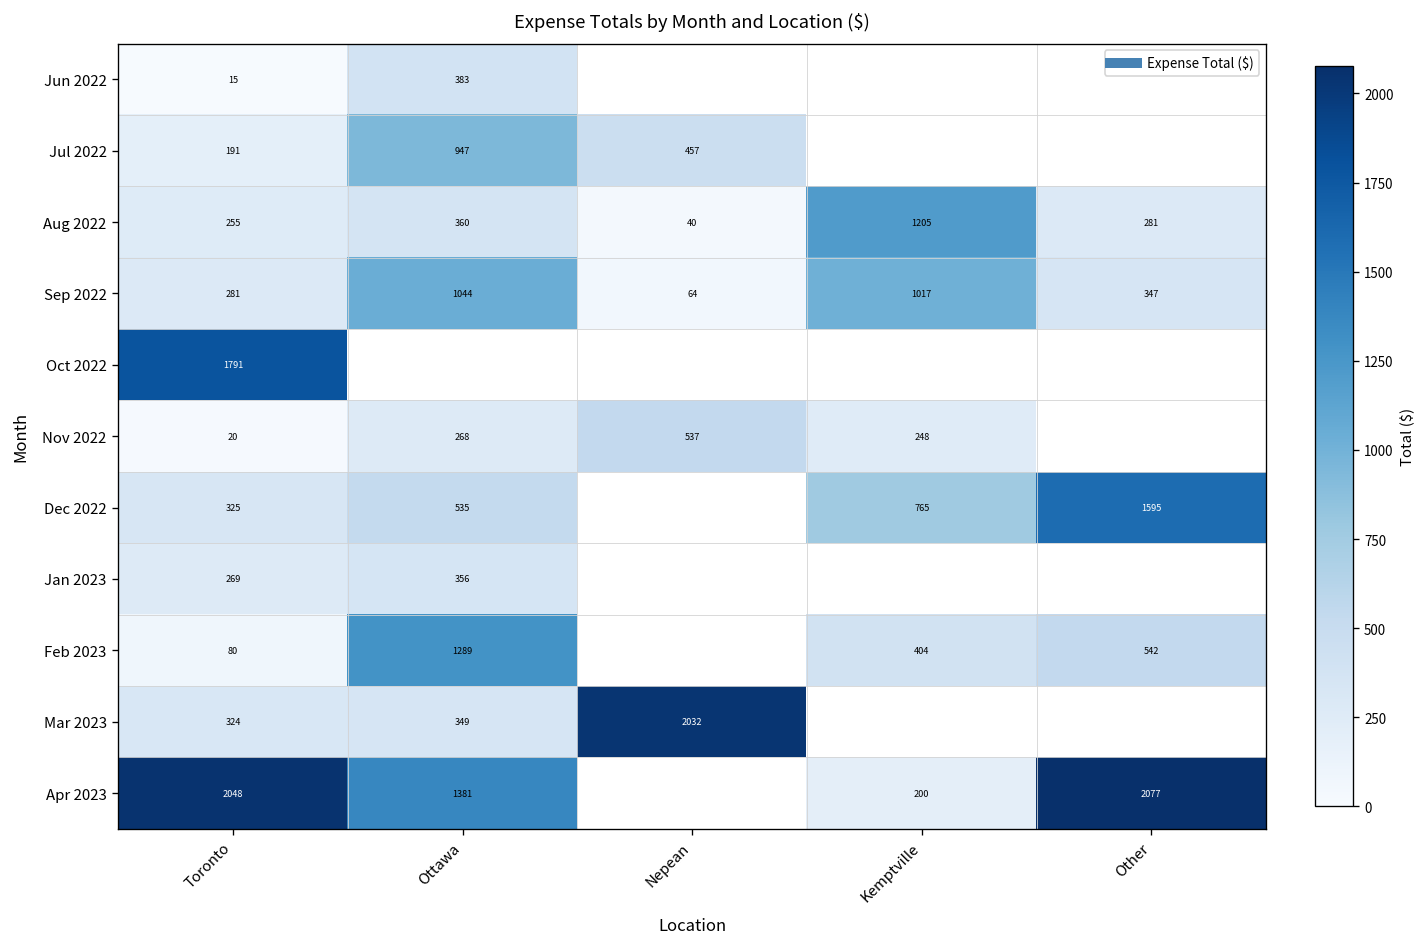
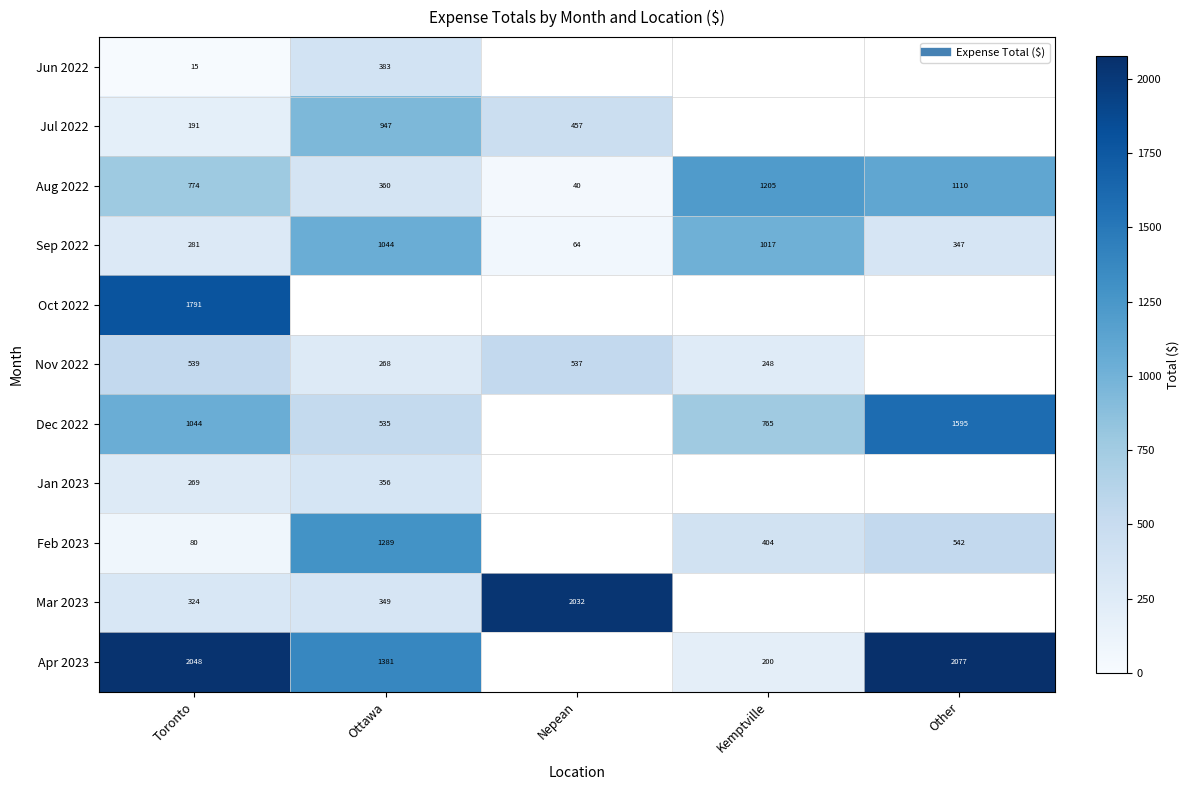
  {
    "Jun 2022": {
      "Toronto": 15,
      "Ottawa": 383
    },
    "Jul 2022": {
      "Toronto": 191,
      "Ottawa": 947,
      "Nepean": 457
    },
    "Aug 2022": {
-     "Toronto": 255,
+     "Toronto": 774,
      "Ottawa": 360,
      "Nepean": 40,
      "Kemptville": 1205,
-     "Other": 281
+     "Other": 1110
    },
    "Sep 2022": {
      "Toronto": 281,
      "Ottawa": 1044,
      "Nepean": 64,
      "Kemptville": 1017,
      "Other": 347
    },
    "Oct 2022": {
      "Toronto": 1791
    },
    "Nov 2022": {
-     "Toronto": 20,
+     "Toronto": 539,
      "Ottawa": 268,
      "Nepean": 537,
      "Kemptville": 248
    },
    "Dec 2022": {
-     "Toronto": 325,
+     "Toronto": 1044,
      "Ottawa": 535,
      "Kemptville": 765,
      "Other": 1595
    },
    "Jan 2023": {
      "Toronto": 269,
      "Ottawa": 356
    },
    "Feb 2023": {
      "Toronto": 80,
      "Ottawa": 1289,
      "Kemptville": 404,
      "Other": 542
    },
    "Mar 2023": {
      "Toronto": 324,
      "Ottawa": 349,
      "Nepean": 2032
    },
    "Apr 2023": {
      "Toronto": 2048,
      "Ottawa": 1381,
      "Kemptville": 200,
      "Other": 2077
    }
  }
